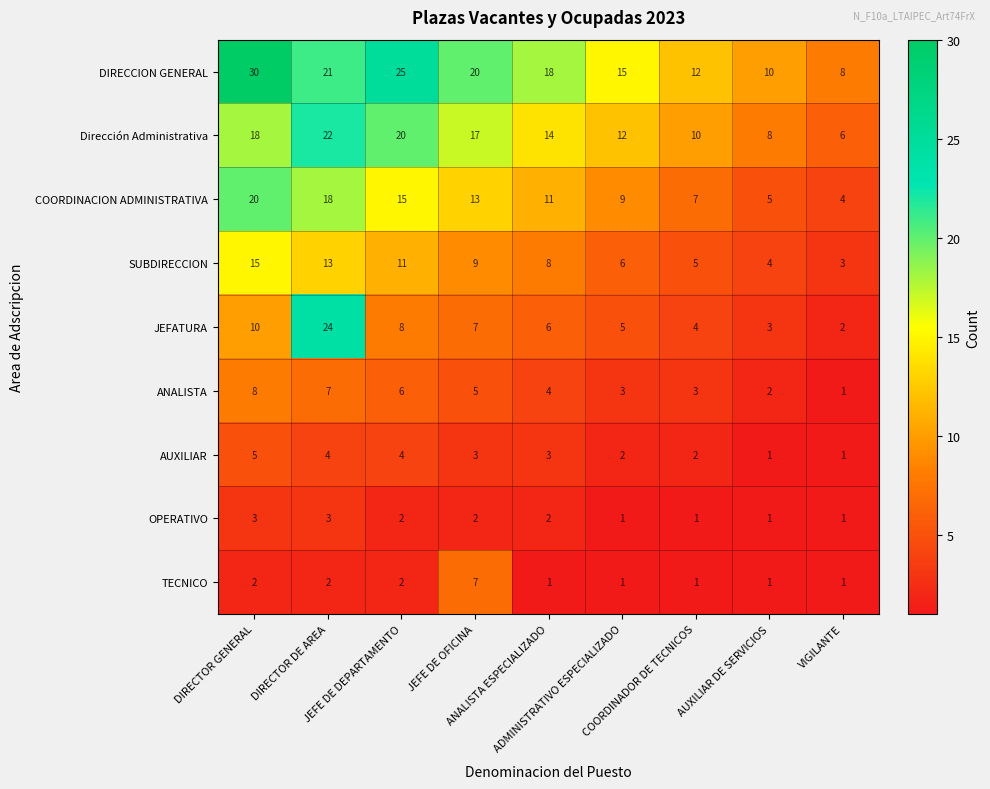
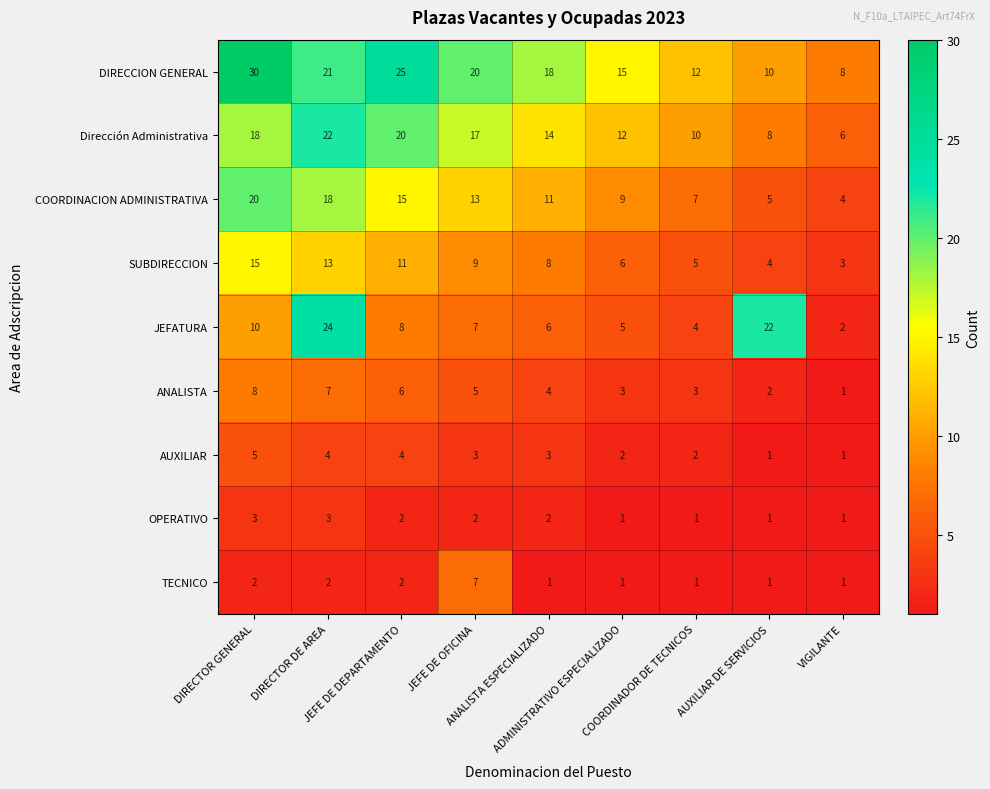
  {
    "DIRECCION GENERAL": {
      "DIRECTOR GENERAL": 30,
      "DIRECTOR DE AREA": 21,
      "JEFE DE DEPARTAMENTO": 25,
      "JEFE DE OFICINA": 20,
      "ANALISTA ESPECIALIZADO": 18,
      "ADMINISTRATIVO ESPECIALIZADO": 15,
      "COORDINADOR DE TECNICOS": 12,
      "AUXILIAR DE SERVICIOS": 10,
      "VIGILANTE": 8
    },
    "Dirección Administrativa": {
      "DIRECTOR GENERAL": 18,
      "DIRECTOR DE AREA": 22,
      "JEFE DE DEPARTAMENTO": 20,
      "JEFE DE OFICINA": 17,
      "ANALISTA ESPECIALIZADO": 14,
      "ADMINISTRATIVO ESPECIALIZADO": 12,
      "COORDINADOR DE TECNICOS": 10,
      "AUXILIAR DE SERVICIOS": 8,
      "VIGILANTE": 6
    },
    "COORDINACION ADMINISTRATIVA": {
      "DIRECTOR GENERAL": 20,
      "DIRECTOR DE AREA": 18,
      "JEFE DE DEPARTAMENTO": 15,
      "JEFE DE OFICINA": 13,
      "ANALISTA ESPECIALIZADO": 11,
      "ADMINISTRATIVO ESPECIALIZADO": 9,
      "COORDINADOR DE TECNICOS": 7,
      "AUXILIAR DE SERVICIOS": 5,
      "VIGILANTE": 4
    },
    "SUBDIRECCION": {
      "DIRECTOR GENERAL": 15,
      "DIRECTOR DE AREA": 13,
      "JEFE DE DEPARTAMENTO": 11,
      "JEFE DE OFICINA": 9,
      "ANALISTA ESPECIALIZADO": 8,
      "ADMINISTRATIVO ESPECIALIZADO": 6,
      "COORDINADOR DE TECNICOS": 5,
      "AUXILIAR DE SERVICIOS": 4,
      "VIGILANTE": 3
    },
    "JEFATURA": {
      "DIRECTOR GENERAL": 10,
      "DIRECTOR DE AREA": 24,
      "JEFE DE DEPARTAMENTO": 8,
      "JEFE DE OFICINA": 7,
      "ANALISTA ESPECIALIZADO": 6,
      "ADMINISTRATIVO ESPECIALIZADO": 5,
      "COORDINADOR DE TECNICOS": 4,
-     "AUXILIAR DE SERVICIOS": 3,
+     "AUXILIAR DE SERVICIOS": 22,
      "VIGILANTE": 2
    },
    "ANALISTA": {
      "DIRECTOR GENERAL": 8,
      "DIRECTOR DE AREA": 7,
      "JEFE DE DEPARTAMENTO": 6,
      "JEFE DE OFICINA": 5,
      "ANALISTA ESPECIALIZADO": 4,
      "ADMINISTRATIVO ESPECIALIZADO": 3,
      "COORDINADOR DE TECNICOS": 3,
      "AUXILIAR DE SERVICIOS": 2,
      "VIGILANTE": 1
    },
    "AUXILIAR": {
      "DIRECTOR GENERAL": 5,
      "DIRECTOR DE AREA": 4,
      "JEFE DE DEPARTAMENTO": 4,
      "JEFE DE OFICINA": 3,
      "ANALISTA ESPECIALIZADO": 3,
      "ADMINISTRATIVO ESPECIALIZADO": 2,
      "COORDINADOR DE TECNICOS": 2,
      "AUXILIAR DE SERVICIOS": 1,
      "VIGILANTE": 1
    },
    "OPERATIVO": {
      "DIRECTOR GENERAL": 3,
      "DIRECTOR DE AREA": 3,
      "JEFE DE DEPARTAMENTO": 2,
      "JEFE DE OFICINA": 2,
      "ANALISTA ESPECIALIZADO": 2,
      "ADMINISTRATIVO ESPECIALIZADO": 1,
      "COORDINADOR DE TECNICOS": 1,
      "AUXILIAR DE SERVICIOS": 1,
      "VIGILANTE": 1
    },
    "TECNICO": {
      "DIRECTOR GENERAL": 2,
      "DIRECTOR DE AREA": 2,
      "JEFE DE DEPARTAMENTO": 2,
      "JEFE DE OFICINA": 7,
      "ANALISTA ESPECIALIZADO": 1,
      "ADMINISTRATIVO ESPECIALIZADO": 1,
      "COORDINADOR DE TECNICOS": 1,
      "AUXILIAR DE SERVICIOS": 1,
      "VIGILANTE": 1
    }
  }
